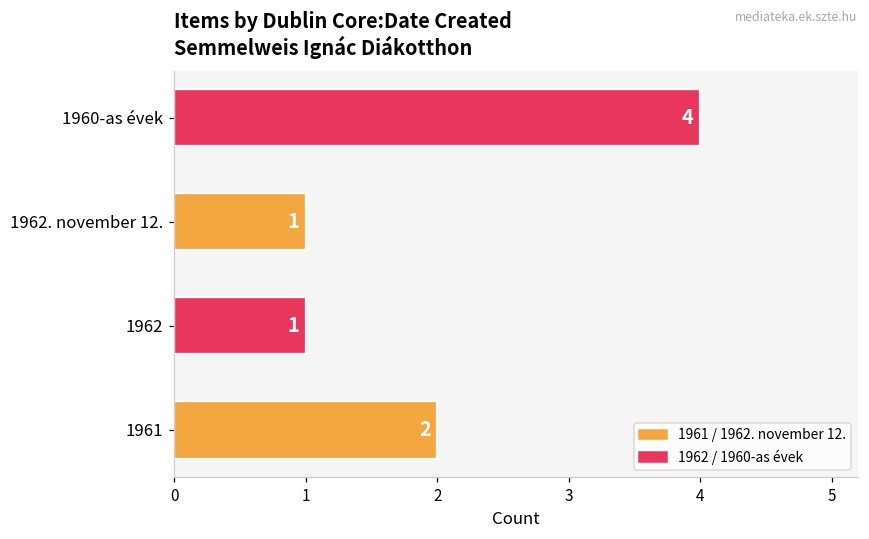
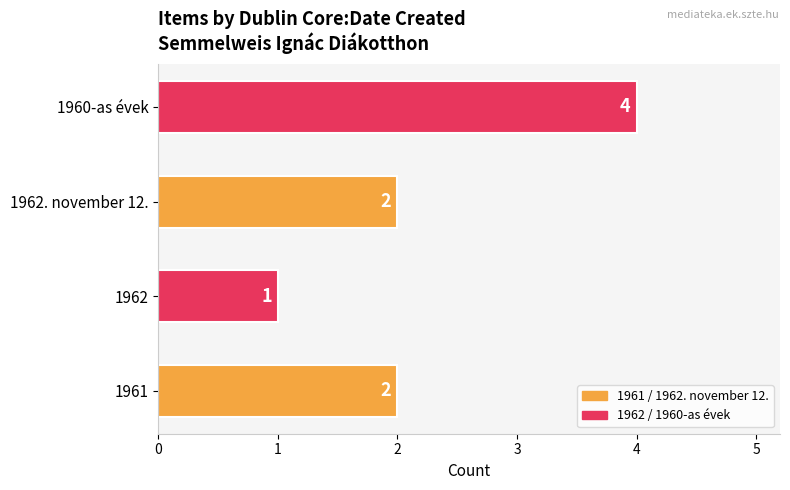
  {
    "1960-as évek": 4,
-   "1962. november 12.": 1,
+   "1962. november 12.": 2,
    "1962": 1,
    "1961": 2
  }
